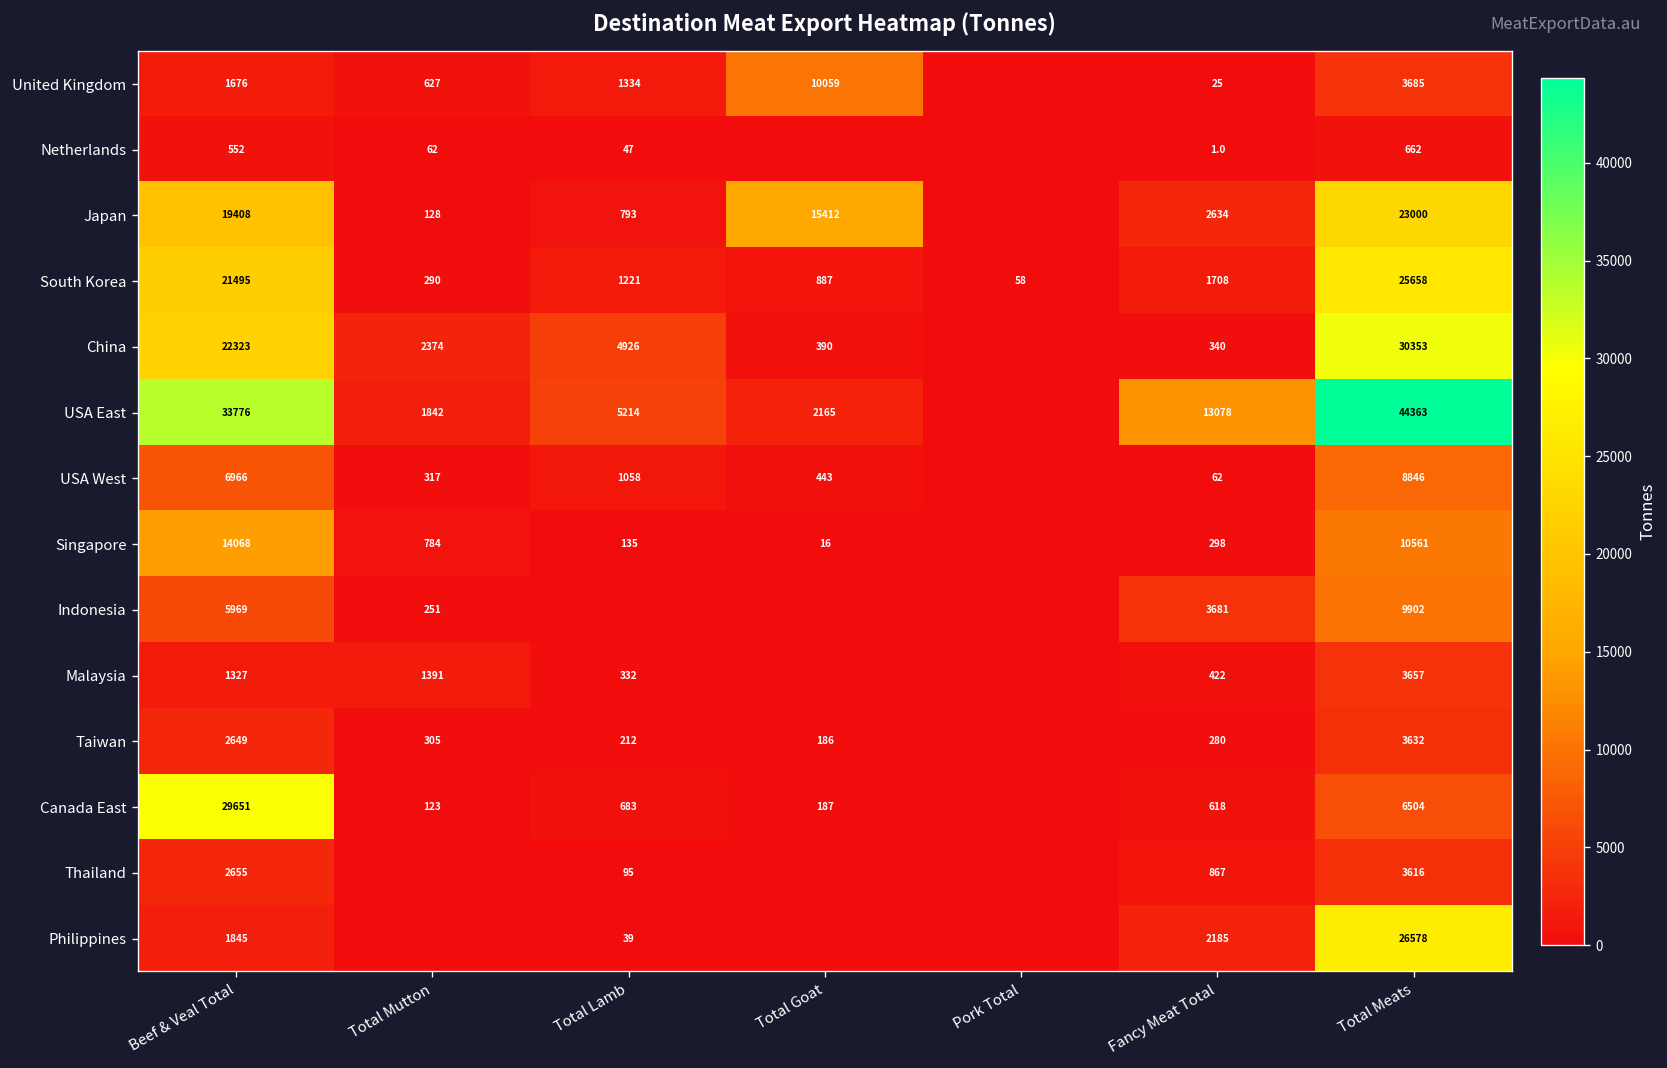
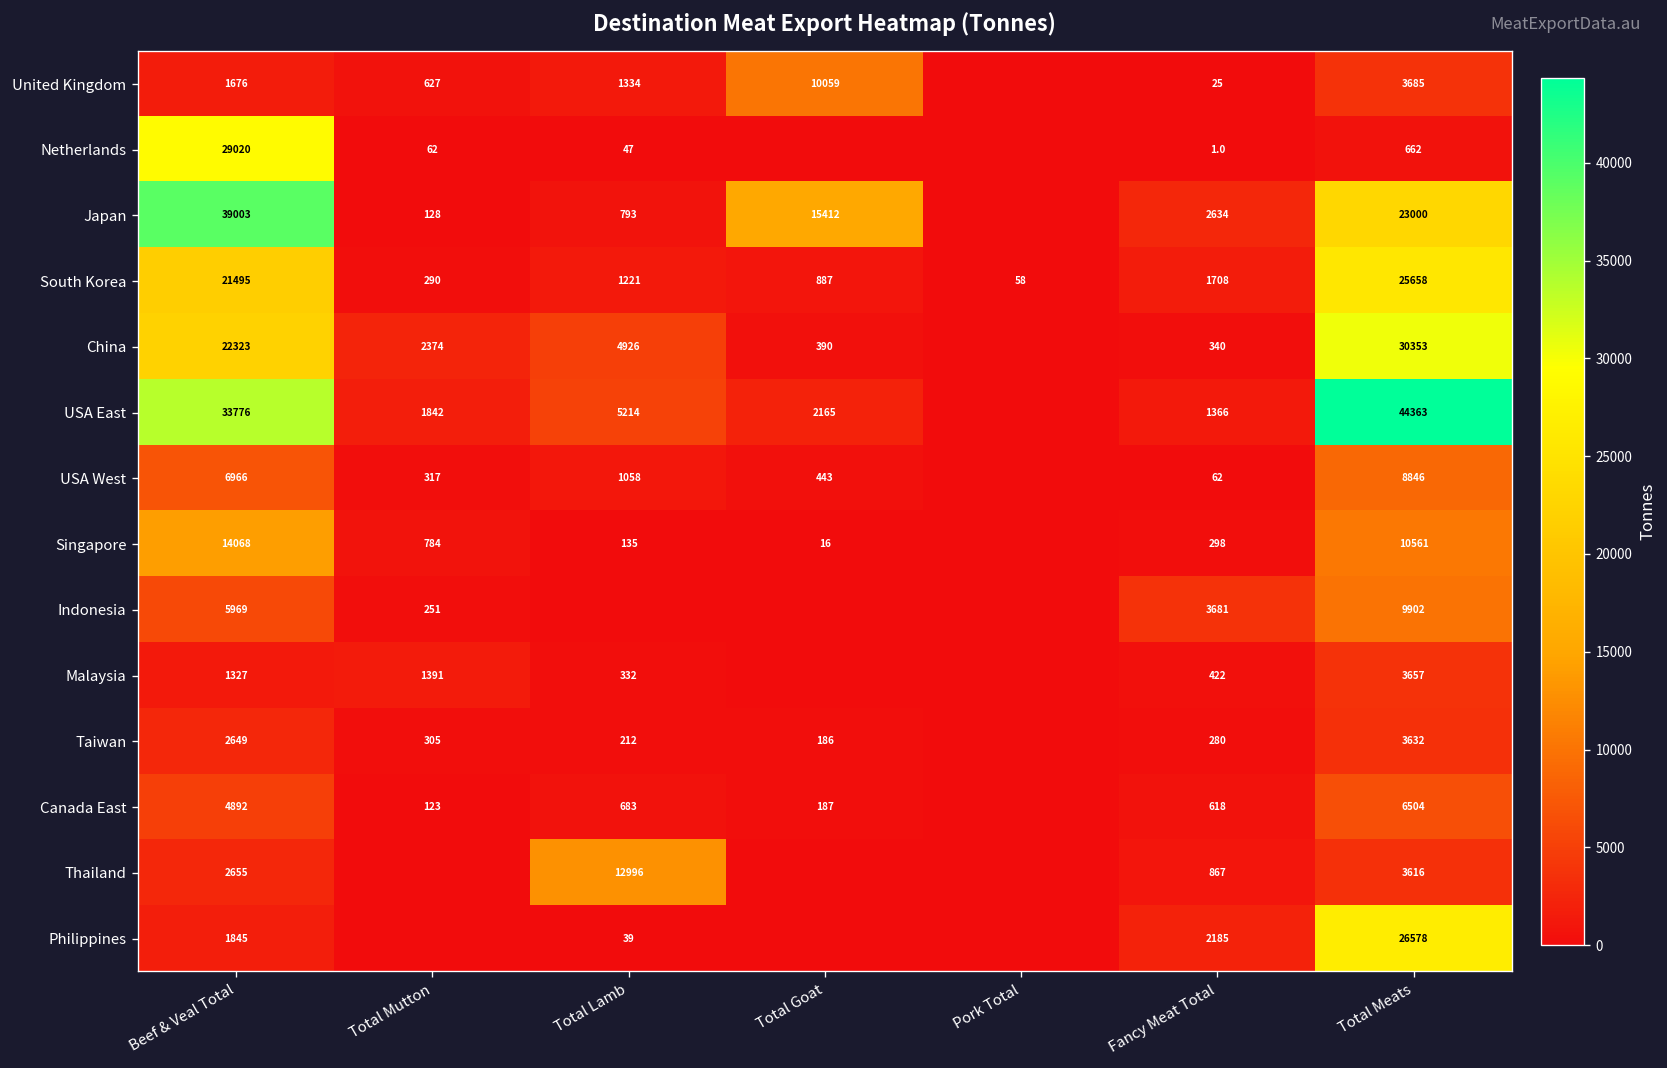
  {
    "United Kingdom": {
      "Beef & Veal Total": 1676,
      "Total Mutton": 627,
      "Total Lamb": 1334,
      "Total Goat": 10059,
      "Fancy Meat Total": 25,
      "Total Meats": 3685
    },
    "Netherlands": {
-     "Beef & Veal Total": 552,
+     "Beef & Veal Total": 29020,
      "Total Mutton": 62,
      "Total Lamb": 47,
      "Fancy Meat Total": 1.0,
      "Total Meats": 662
    },
    "Japan": {
-     "Beef & Veal Total": 19408,
+     "Beef & Veal Total": 39003,
      "Total Mutton": 128,
      "Total Lamb": 793,
      "Total Goat": 15412,
      "Fancy Meat Total": 2634,
      "Total Meats": 23000
    },
    "South Korea": {
      "Beef & Veal Total": 21495,
      "Total Mutton": 290,
      "Total Lamb": 1221,
      "Total Goat": 887,
      "Pork Total": 58,
      "Fancy Meat Total": 1708,
      "Total Meats": 25658
    },
    "China": {
      "Beef & Veal Total": 22323,
      "Total Mutton": 2374,
      "Total Lamb": 4926,
      "Total Goat": 390,
      "Fancy Meat Total": 340,
      "Total Meats": 30353
    },
    "USA East": {
      "Beef & Veal Total": 33776,
      "Total Mutton": 1842,
      "Total Lamb": 5214,
      "Total Goat": 2165,
-     "Fancy Meat Total": 13078,
+     "Fancy Meat Total": 1366,
      "Total Meats": 44363
    },
    "USA West": {
      "Beef & Veal Total": 6966,
      "Total Mutton": 317,
      "Total Lamb": 1058,
      "Total Goat": 443,
      "Fancy Meat Total": 62,
      "Total Meats": 8846
    },
    "Singapore": {
      "Beef & Veal Total": 14068,
      "Total Mutton": 784,
      "Total Lamb": 135,
      "Total Goat": 16,
      "Fancy Meat Total": 298,
      "Total Meats": 10561
    },
    "Indonesia": {
      "Beef & Veal Total": 5969,
      "Total Mutton": 251,
      "Fancy Meat Total": 3681,
      "Total Meats": 9902
    },
    "Malaysia": {
      "Beef & Veal Total": 1327,
      "Total Mutton": 1391,
      "Total Lamb": 332,
      "Fancy Meat Total": 422,
      "Total Meats": 3657
    },
    "Taiwan": {
      "Beef & Veal Total": 2649,
      "Total Mutton": 305,
      "Total Lamb": 212,
      "Total Goat": 186,
      "Fancy Meat Total": 280,
      "Total Meats": 3632
    },
    "Canada East": {
-     "Beef & Veal Total": 29651,
+     "Beef & Veal Total": 4892,
      "Total Mutton": 123,
      "Total Lamb": 683,
      "Total Goat": 187,
      "Fancy Meat Total": 618,
      "Total Meats": 6504
    },
    "Thailand": {
      "Beef & Veal Total": 2655,
-     "Total Lamb": 95,
+     "Total Lamb": 12996,
      "Fancy Meat Total": 867,
      "Total Meats": 3616
    },
    "Philippines": {
      "Beef & Veal Total": 1845,
      "Total Lamb": 39,
      "Fancy Meat Total": 2185,
      "Total Meats": 26578
    }
  }
